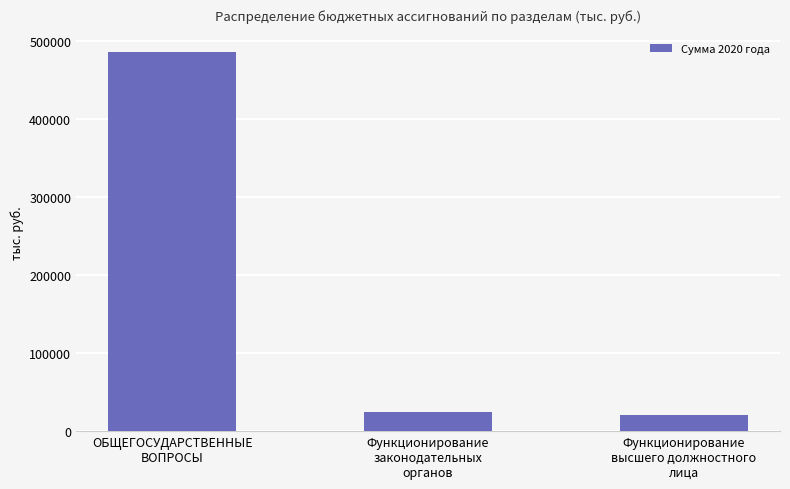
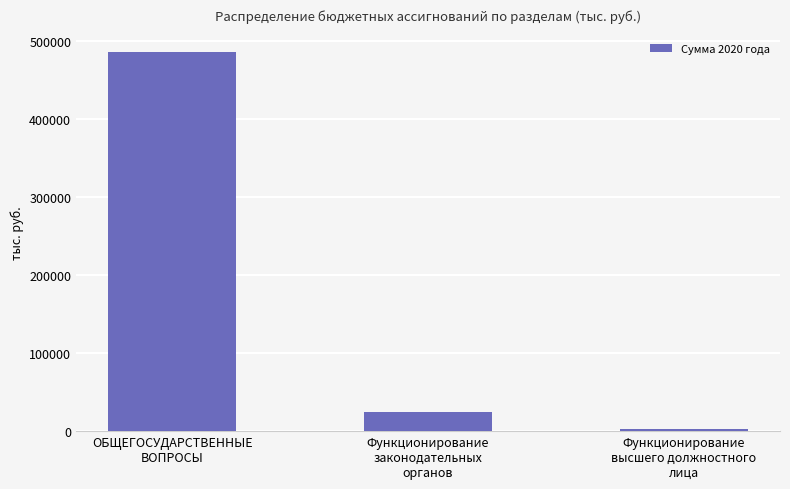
  {
    "ОБЩЕГОСУДАРСТВЕННЫЕ ВОПРОСЫ": 490000,
    "Функционирование законодательных органов": 20000,
-   "Функционирование высшего должностного лица": 20000
+   "Функционирование высшего должностного лица": 0
  }
